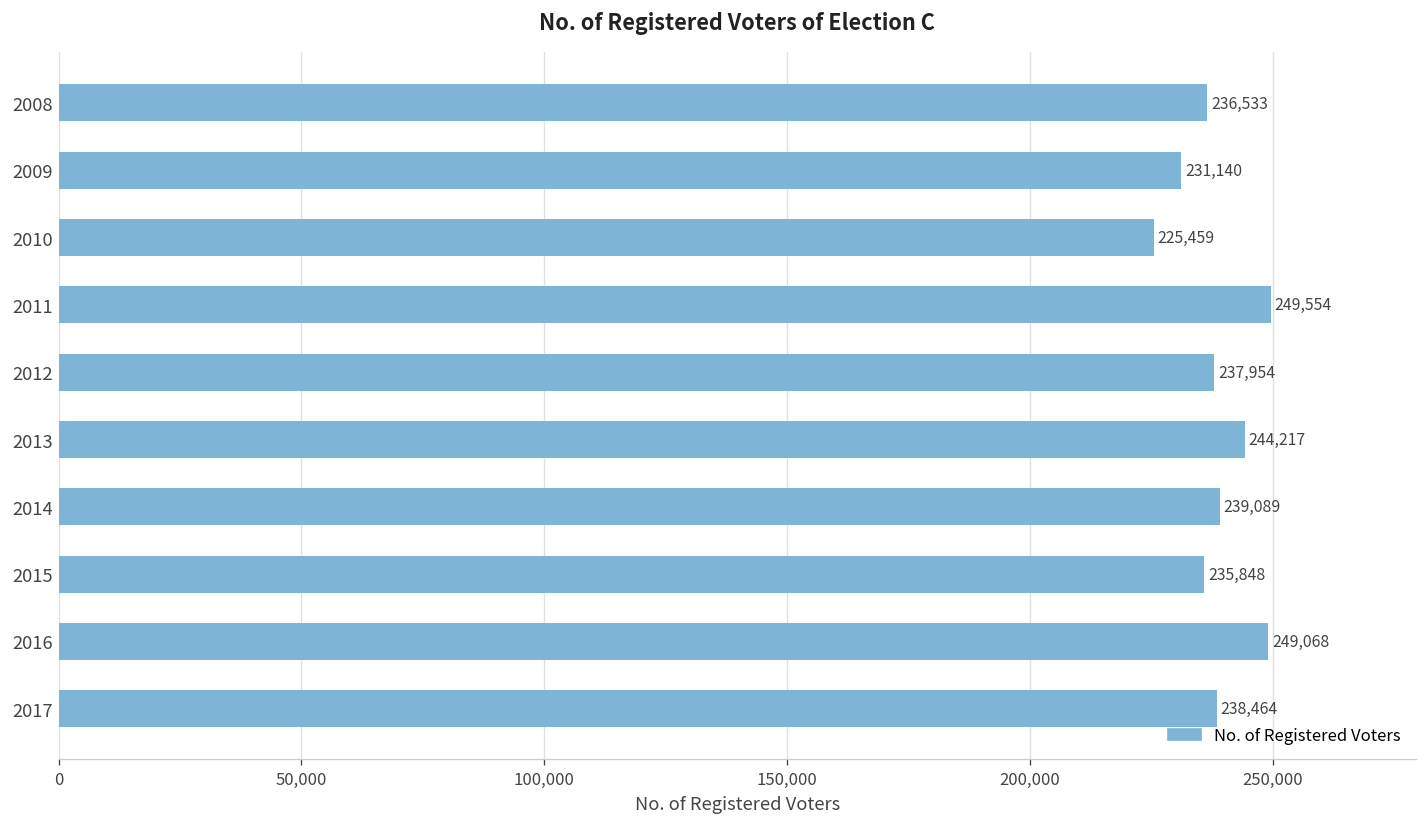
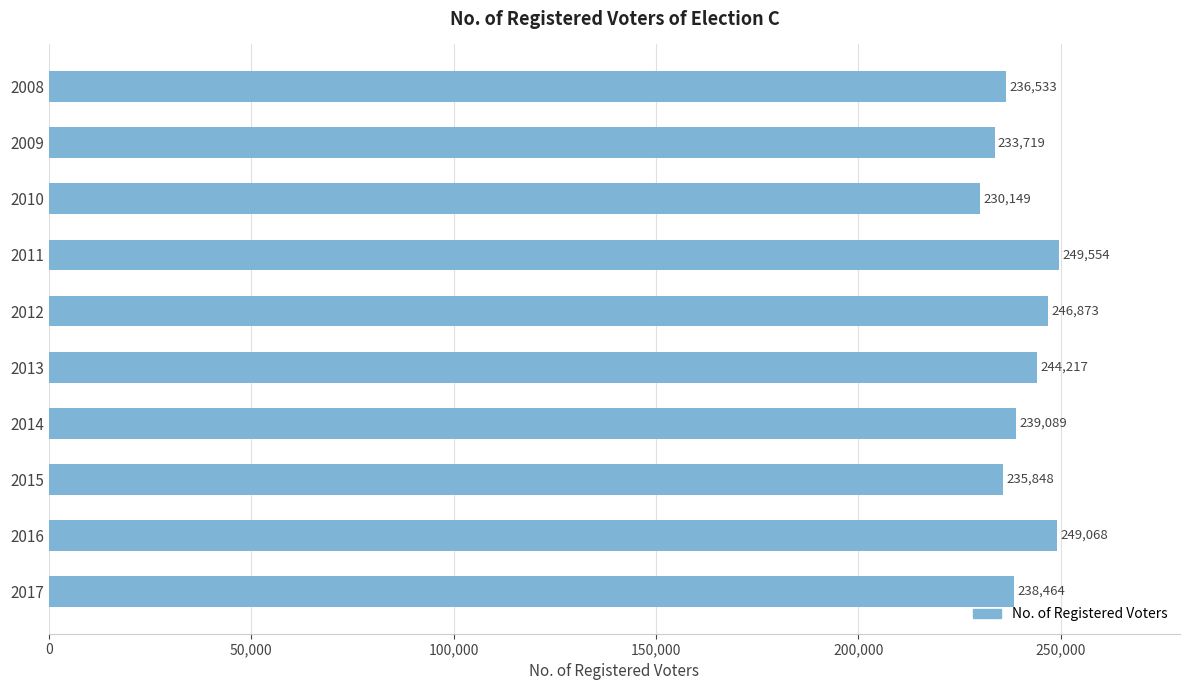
  {
    "2008": "236,533",
-   "2009": "231,140",
-   "2010": "225,459",
+   "2009": "233,719",
+   "2010": "230,149",
    "2011": "249,554",
-   "2012": "237,954",
+   "2012": "246,873",
    "2013": "244,217",
    "2014": "239,089",
    "2015": "235,848",
    "2016": "249,068",
    "2017": "238,464"
  }
